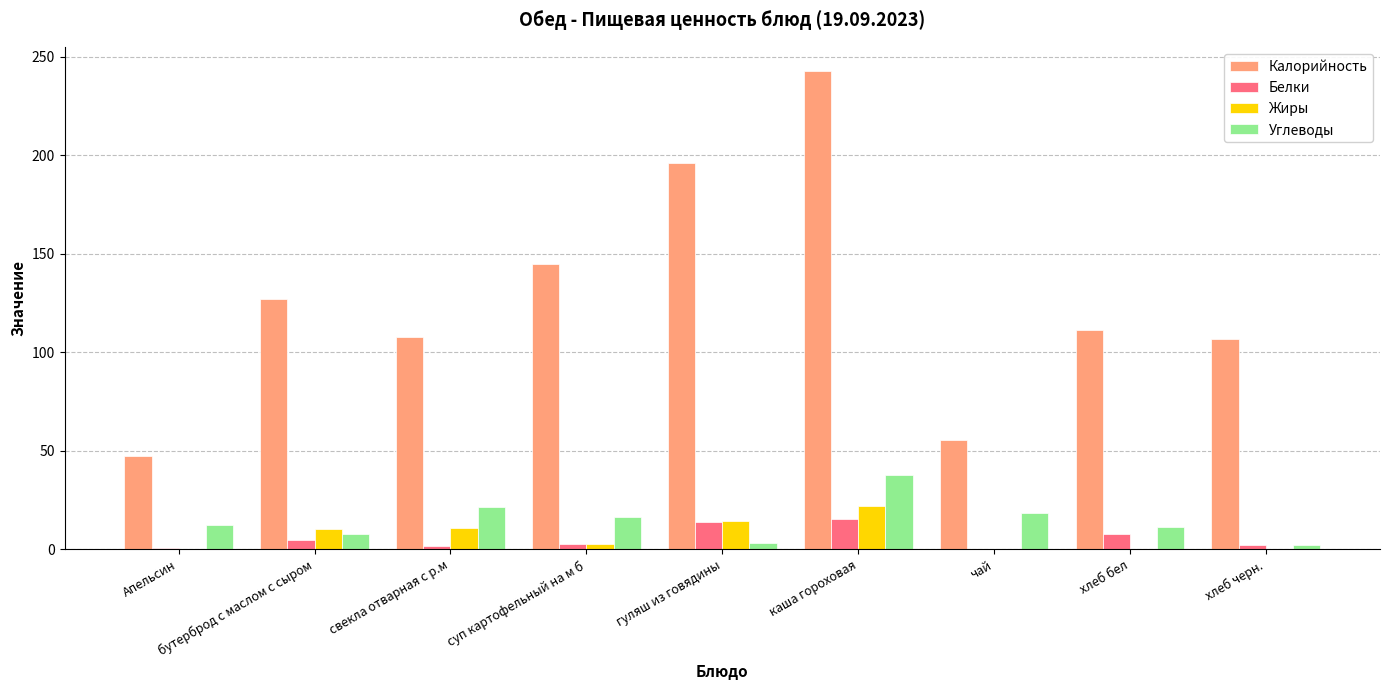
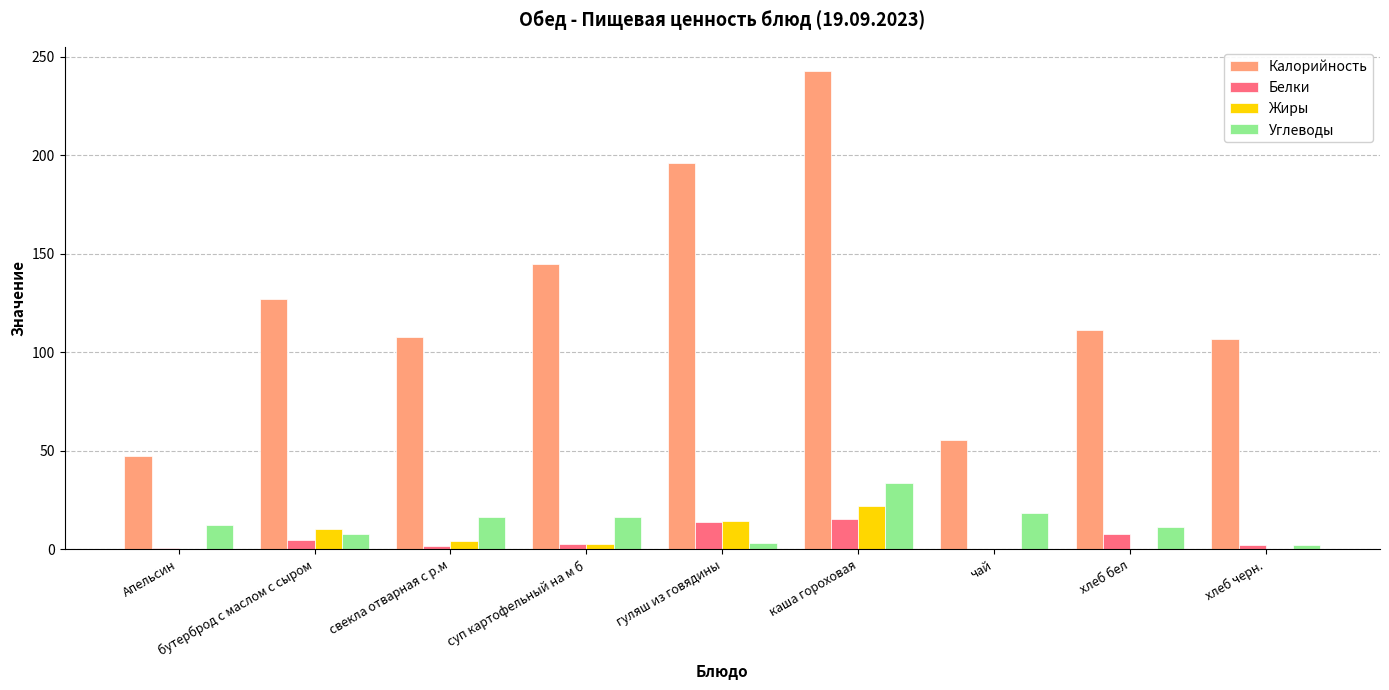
  {
    "Жиры": {
      "Апельсин": 0,
      "бутерброд с маслом с сыром": 10,
-     "свекла отварная с р.м": 11,
+     "свекла отварная с р.м": 5,
      "суп картофельный на м б": 3,
      "гуляш из говядины": 14,
      "каша гороховая": 22,
      "чай": 0
    },
    "Углеводы": {
      "Апельсин": 12,
      "бутерброд с маслом с сыром": 8,
-     "свекла отварная с р.м": 22,
+     "свекла отварная с р.м": 17,
      "суп картофельный на м б": 16,
      "гуляш из говядины": 3,
-     "каша гороховая": 38,
+     "каша гороховая": 34,
      "чай": 19,
      "хлеб бел": 11,
      "хлеб черн.": 2
    }
  }
